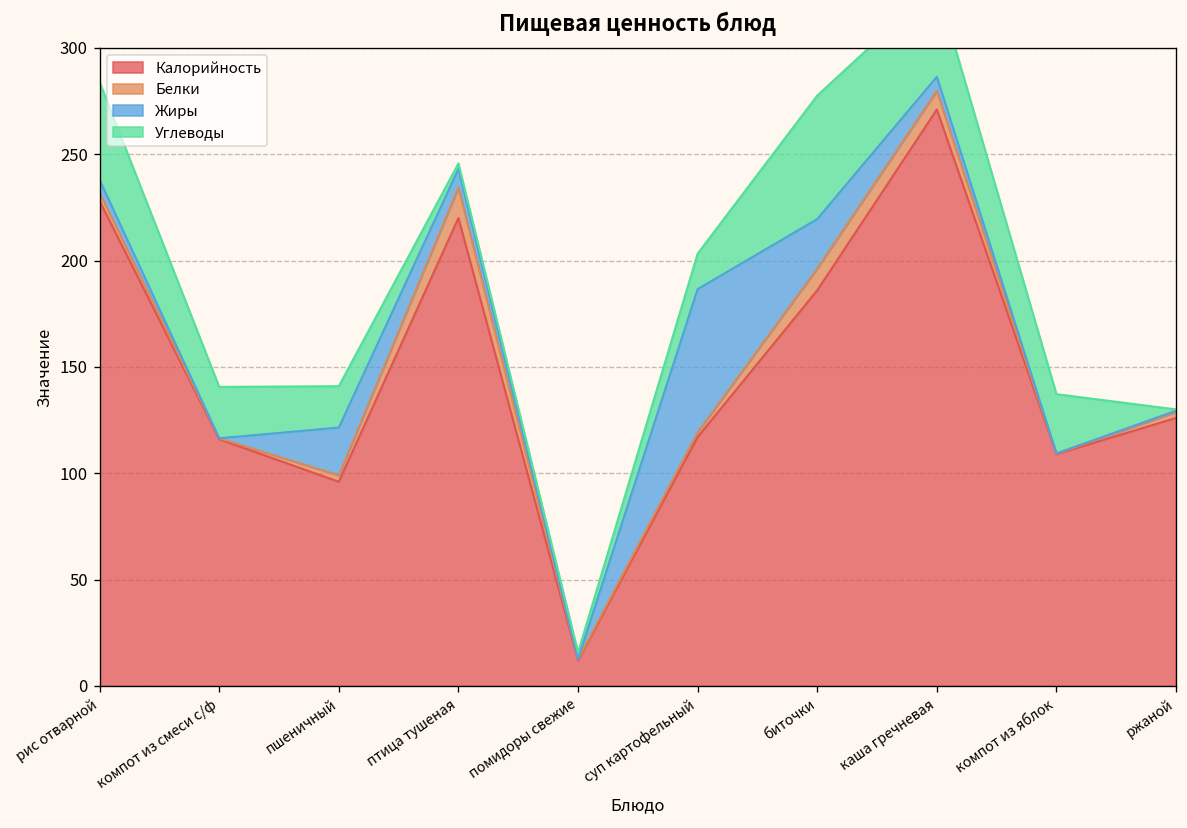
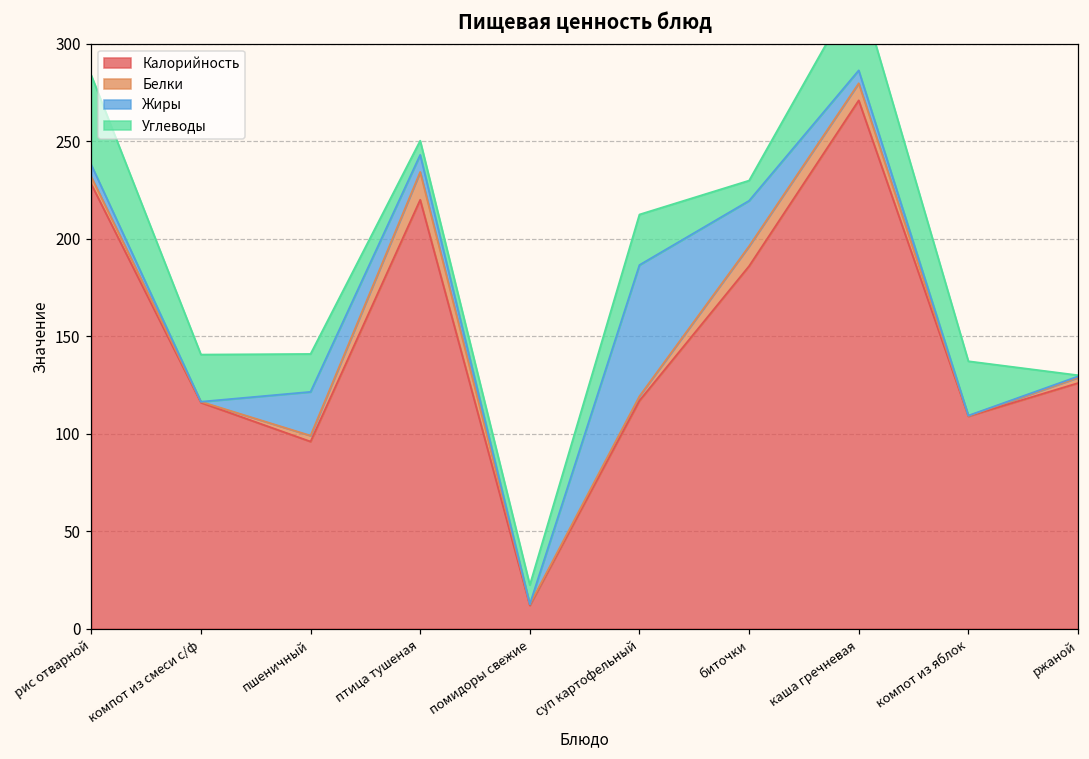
  {
    "Жиры": {
      "рис отварной": 6,
      "пшеничный": 22,
      "птица тушеная": 9,
      "суп картофельный": 67,
      "биточки": 23,
      "каша гречневая": 7
    },
    "Углеводы": {
      "рис отварной": 46,
      "компот из смеси с/ф": 24,
      "пшеничный": 19,
-     "птица тушеная": 3,
-     "помидоры свежие": 3,
-     "суп картофельный": 17,
-     "биточки": 58,
+     "птица тушеная": 7,
+     "помидоры свежие": 10,
+     "суп картофельный": 26,
+     "биточки": 10,
      "компот из яблок": 28
    }
  }
